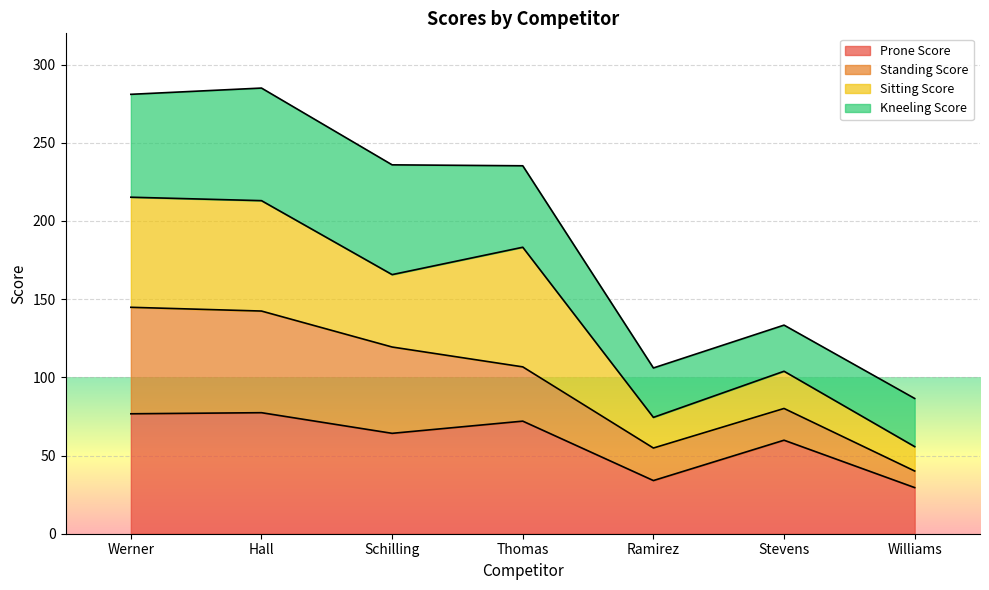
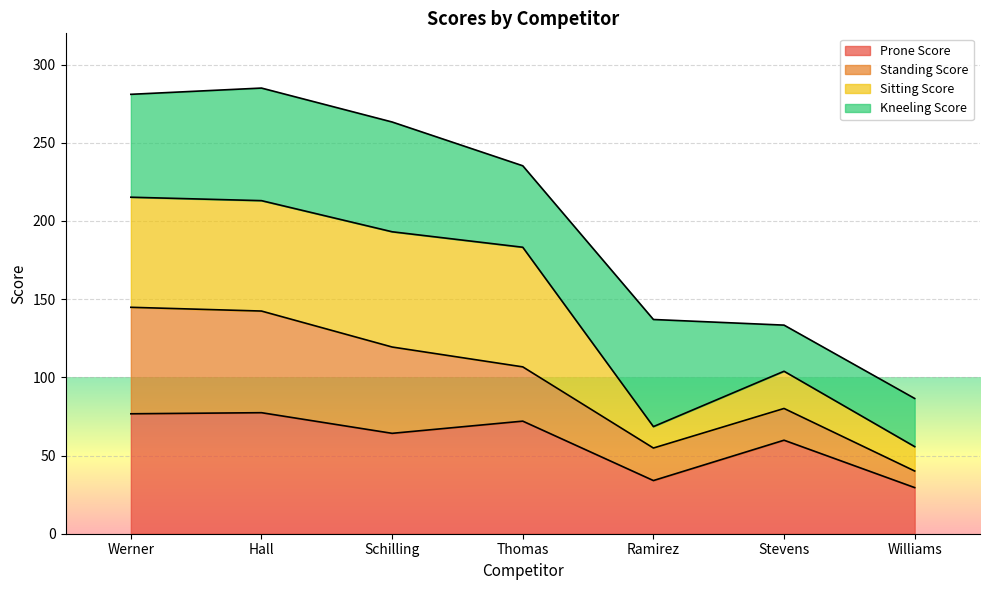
  {
    "Sitting Score": {
      "Werner": 70,
      "Hall": 71,
-     "Schilling": 46,
+     "Schilling": 74,
      "Thomas": 76,
-     "Ramirez": 20,
+     "Ramirez": 14,
      "Stevens": 24,
      "Williams": 16
    },
    "Kneeling Score": {
      "Werner": 66,
      "Hall": 72,
      "Schilling": 70,
      "Thomas": 52,
-     "Ramirez": 32,
+     "Ramirez": 69,
      "Stevens": 29,
      "Williams": 31
    }
  }
